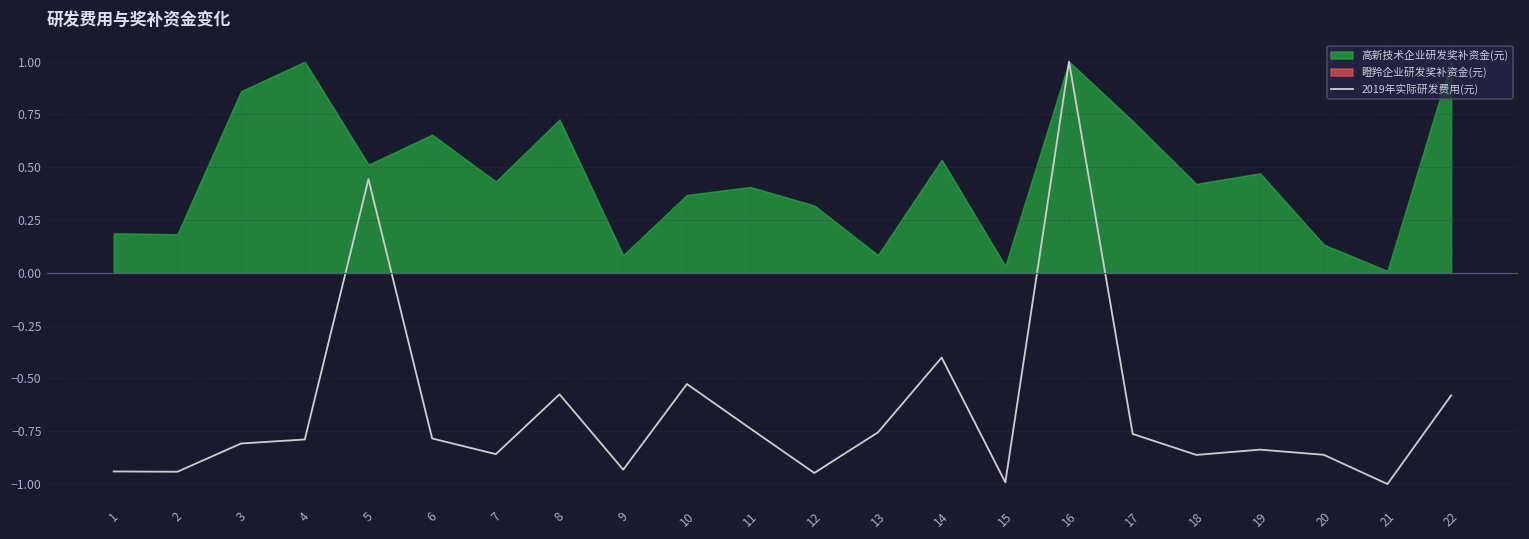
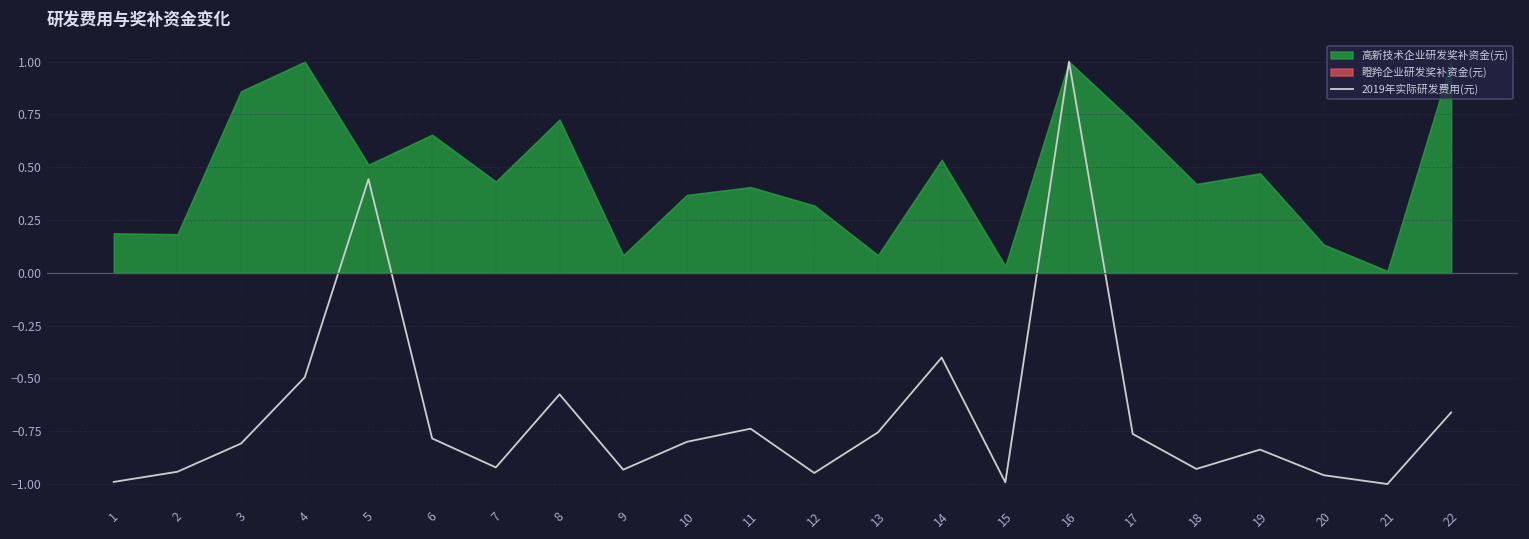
  {
    "2019年实际研发费用(元)": {
-     "1": -0.94,
+     "1": -0.99,
      "2": -0.94,
      "3": -0.81,
-     "4": -0.79,
+     "4": -0.49,
      "5": 0.44,
      "6": -0.78,
-     "7": -0.86,
+     "7": -0.92,
      "8": -0.58,
      "9": -0.93,
-     "10": -0.53,
+     "10": -0.80,
      "11": -0.74,
      "12": -0.95,
      "13": -0.76,
      "14": -0.40,
      "15": -0.99,
      "17": -0.76,
-     "18": -0.86,
+     "18": -0.93,
      "19": -0.84,
-     "20": -0.86,
+     "20": -0.96,
      "21": -1.00,
-     "22": -0.58
+     "22": -0.66
    },
    "高新技术企业研发奖补资金(元)": {
      "1": 0.19,
      "2": 0.18,
      "3": 0.86,
      "4": 1.00,
      "5": 0.51,
      "6": 0.65,
      "7": 0.43,
      "8": 0.73,
      "9": 0.08,
      "10": 0.37,
      "11": 0.41,
      "12": 0.32,
      "13": 0.08,
      "14": 0.54,
      "15": 0.03,
      "17": 0.72,
      "18": 0.42,
      "19": 0.47,
      "20": 0.13
    }
  }
